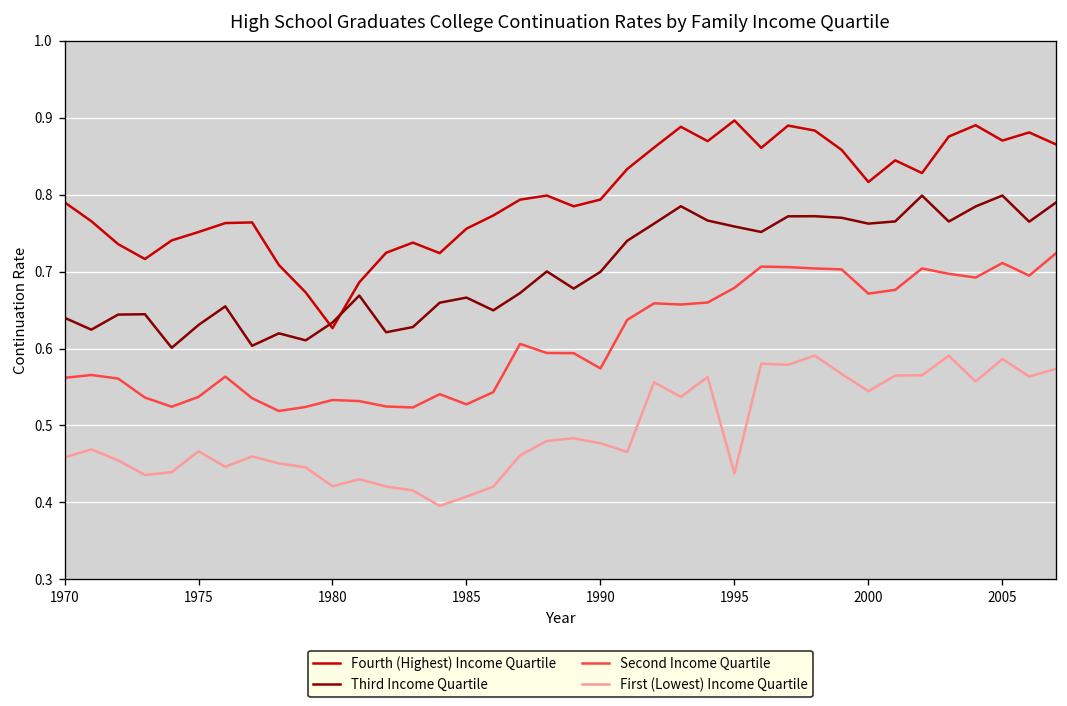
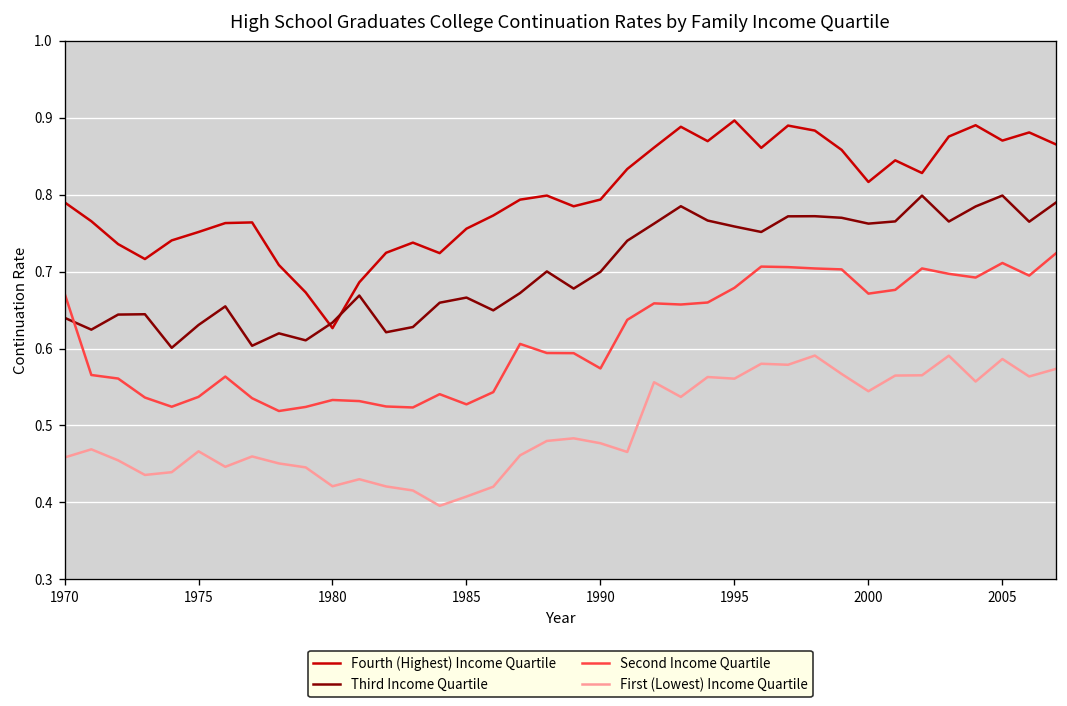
  {
    "Fourth (Highest) Income Quartile": {
      "1970": 0.79,
      "1975": 0.75,
      "1980": 0.63,
      "1985": 0.76,
      "1990": 0.79,
      "1995": 0.90,
      "2000": 0.82,
      "2005": 0.87
    },
    "Third Income Quartile": {
      "1970": 0.64,
      "1975": 0.63,
      "1980": 0.63,
      "1985": 0.67,
      "1990": 0.70,
      "1995": 0.76,
      "2000": 0.76,
      "2005": 0.80
    },
    "Second Income Quartile": {
-     "1970": 0.56,
+     "1970": 0.67,
      "1975": 0.54,
      "1980": 0.53,
      "1985": 0.53,
      "1990": 0.57,
      "1995": 0.68,
      "2000": 0.67,
      "2005": 0.71
    },
    "First (Lowest) Income Quartile": {
      "1970": 0.46,
      "1975": 0.47,
      "1980": 0.42,
      "1985": 0.41,
      "1990": 0.48,
-     "1995": 0.44,
+     "1995": 0.56,
      "2000": 0.54,
      "2005": 0.59
    }
  }
